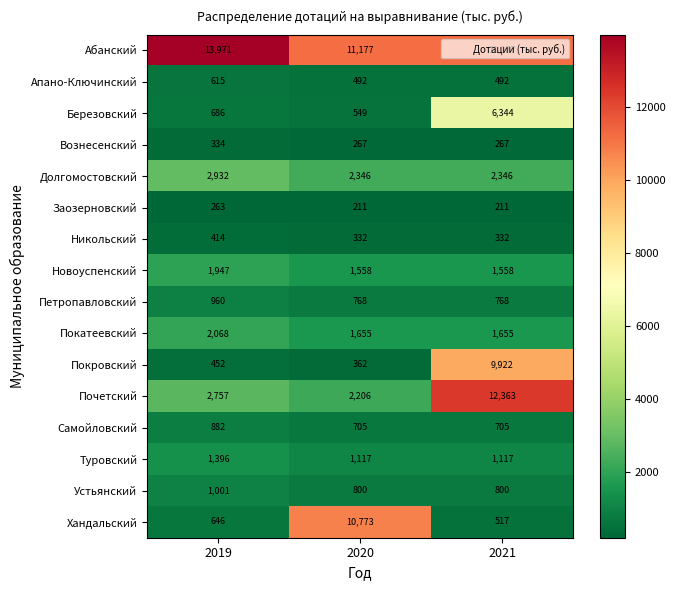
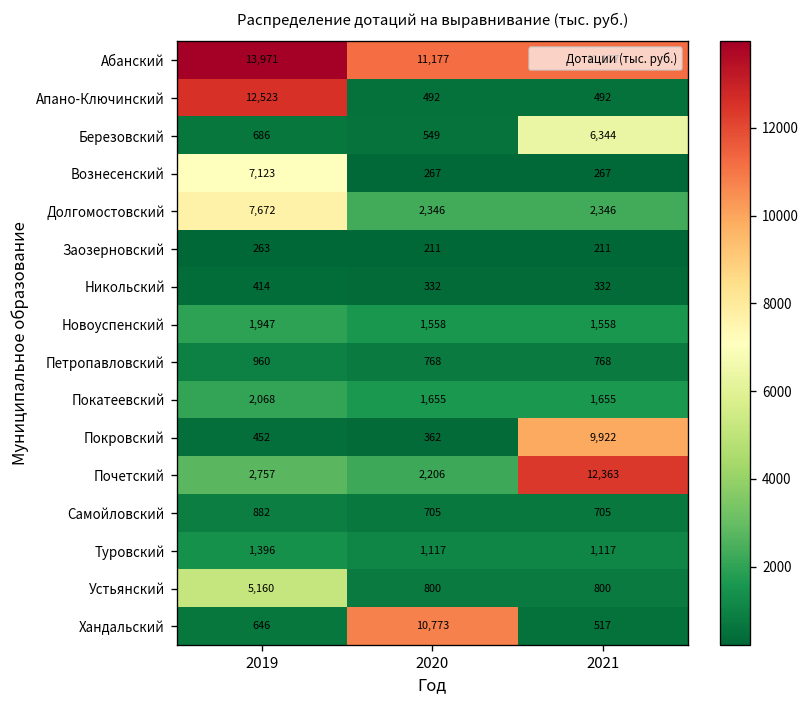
  {
    "Абанский": {
      "2019": "13,971",
      "2020": "11,177"
    },
    "Апано-Ключинский": {
-     "2019": "615",
+     "2019": "12,523",
      "2020": "492",
      "2021": "492"
    },
    "Березовский": {
      "2019": "686",
      "2020": "549",
      "2021": "6,344"
    },
    "Вознесенский": {
-     "2019": "334",
+     "2019": "7,123",
      "2020": "267",
      "2021": "267"
    },
    "Долгомостовский": {
-     "2019": "2,932",
+     "2019": "7,672",
      "2020": "2,346",
      "2021": "2,346"
    },
    "Заозерновский": {
      "2019": "263",
      "2020": "211",
      "2021": "211"
    },
    "Никольский": {
      "2019": "414",
      "2020": "332",
      "2021": "332"
    },
    "Новоуспенский": {
      "2019": "1,947",
      "2020": "1,558",
      "2021": "1,558"
    },
    "Петропавловский": {
      "2019": "960",
      "2020": "768",
      "2021": "768"
    },
    "Покатеевский": {
      "2019": "2,068",
      "2020": "1,655",
      "2021": "1,655"
    },
    "Покровский": {
      "2019": "452",
      "2020": "362",
      "2021": "9,922"
    },
    "Почетский": {
      "2019": "2,757",
      "2020": "2,206",
      "2021": "12,363"
    },
    "Самойловский": {
      "2019": "882",
      "2020": "705",
      "2021": "705"
    },
    "Туровский": {
      "2019": "1,396",
      "2020": "1,117",
      "2021": "1,117"
    },
    "Устьянский": {
-     "2019": "1,001",
+     "2019": "5,160",
      "2020": "800",
      "2021": "800"
    },
    "Хандальский": {
      "2019": "646",
      "2020": "10,773",
      "2021": "517"
    }
  }
